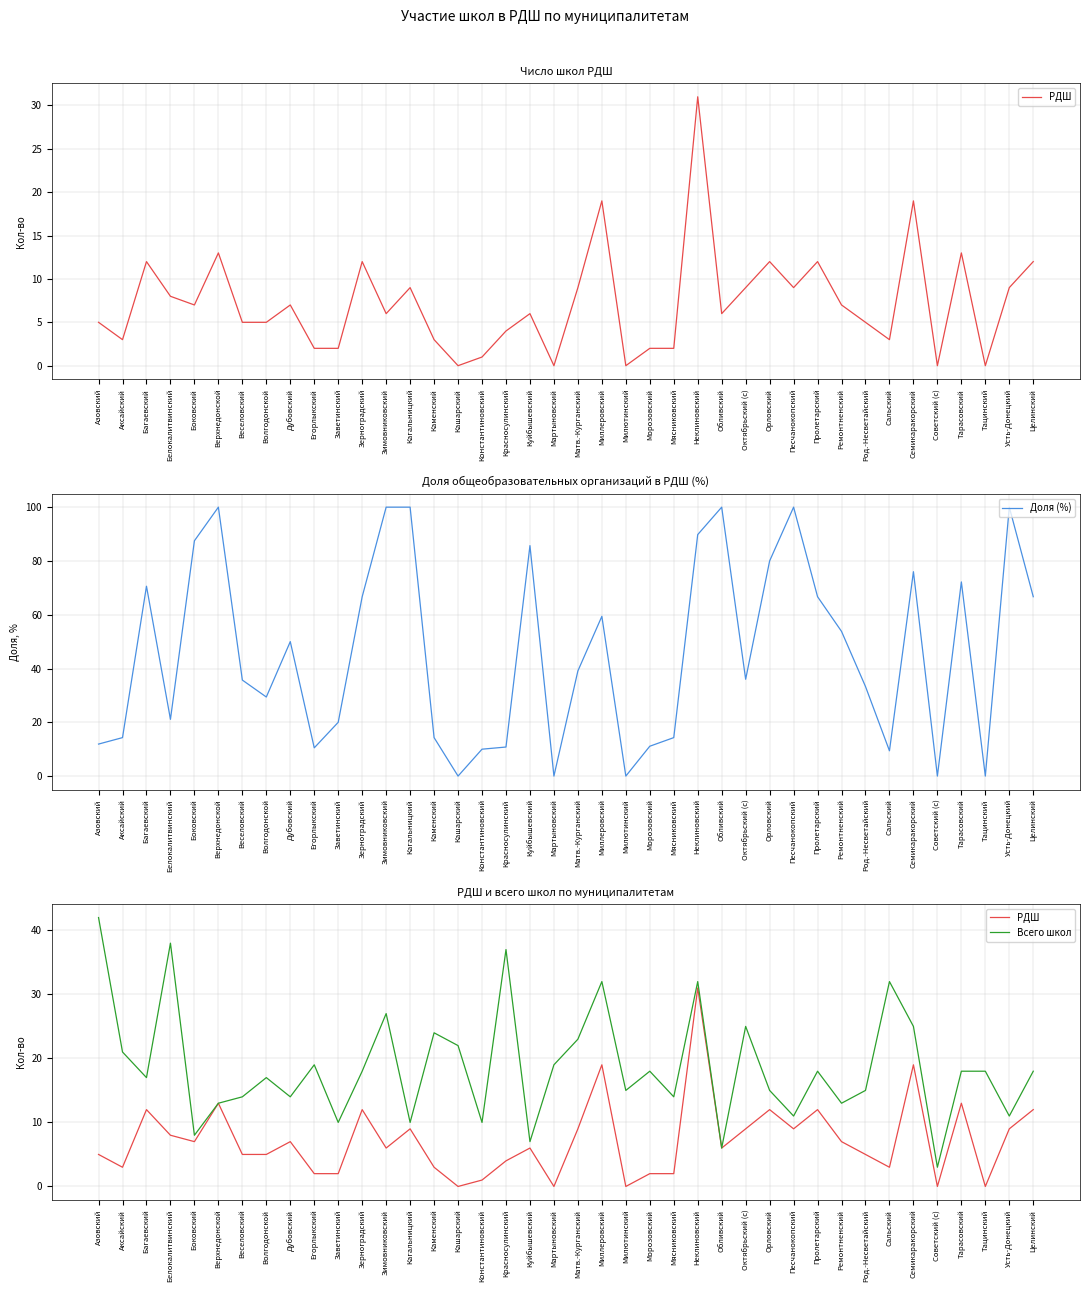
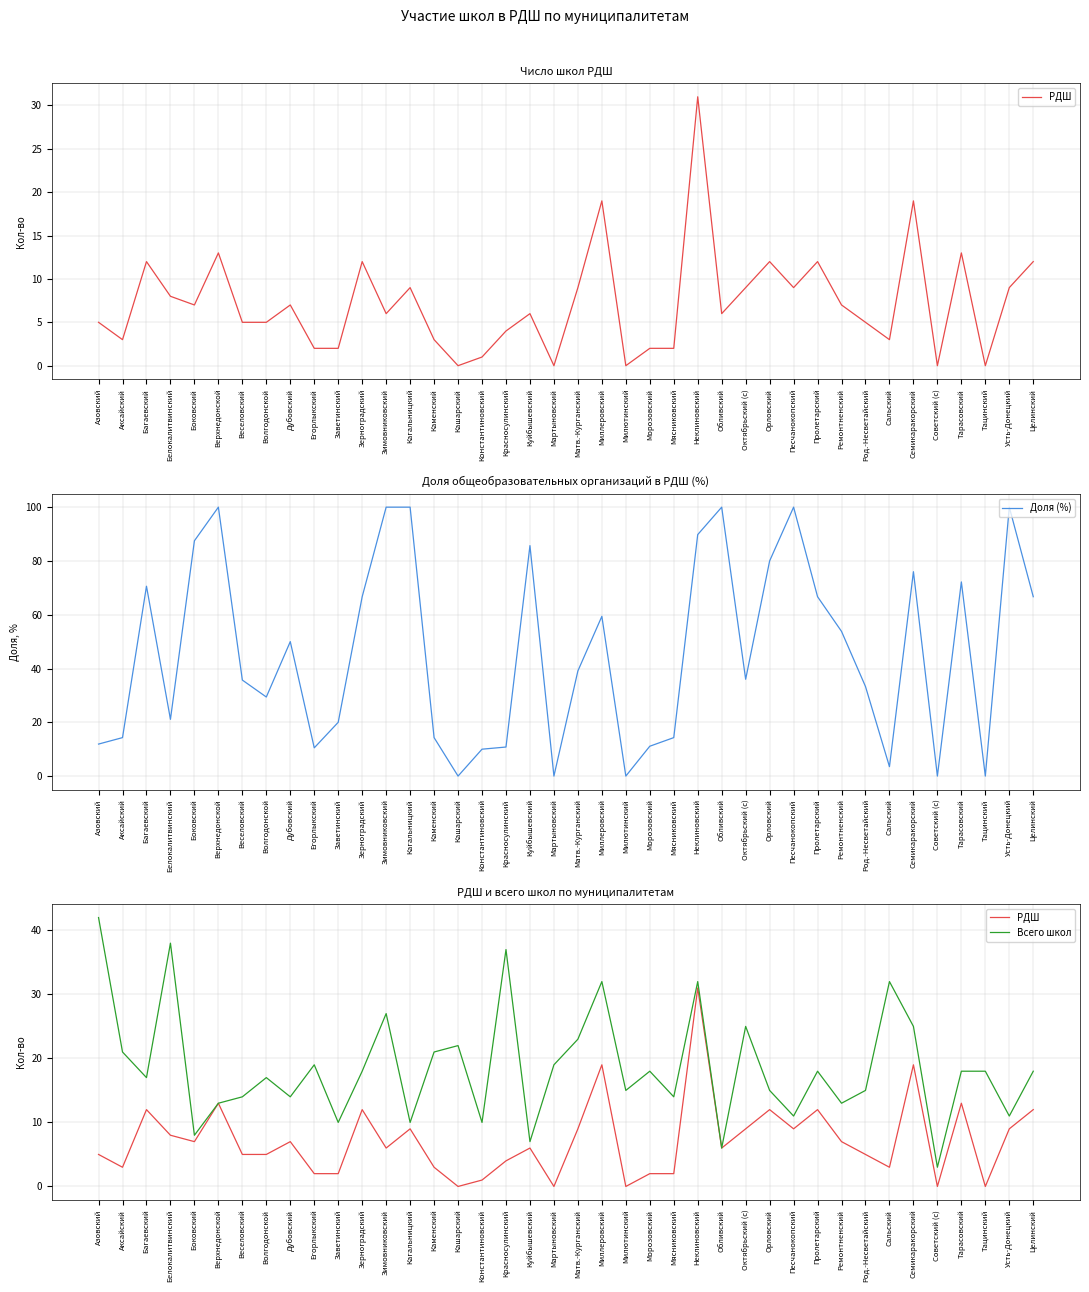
  {
    "Число школ РДШ": {
      "Азовский": 5,
      "Аксайский": 3,
      "Багаевский": 12,
      "Белокалитвинский": 8,
      "Боковский": 7,
      "Верхнедонской": 13,
      "Веселовский": 5,
      "Волгодонской": 5,
      "Дубовский": 7,
      "Егорлыкский": 2,
      "Заветинский": 2,
      "Зерноградский": 12,
      "Зимовниковский": 6,
      "Кагальницкий": 9,
      "Каменский": 3,
      "Кашарский": 0,
      "Константиновский": 1,
      "Красносулинский": 4,
      "Куйбышевский": 6,
      "Мартыновский": 0,
      "Матв.-Курганский": 9,
      "Миллеровский": 19,
      "Милютинский": 0,
      "Морозовский": 2,
      "Мясниковский": 2,
      "Неклиновский": 31,
      "Обливский": 6,
      "Октябрьский (с)": 9,
      "Орловский": 12,
      "Песчанокопский": 9,
      "Пролетарский": 12,
      "Ремонтненский": 7,
      "Род.-Несветайский": 5,
      "Сальский": 3,
      "Семикаракорский": 19,
      "Советский (с)": 0,
      "Тарасовский": 13,
      "Тацинский": 0,
      "Усть-Донецкий": 9,
      "Целинский": 12
    },
    "Доля общеобразовательных организаций в РДШ (%)": {
      "Азовский": 12,
      "Аксайский": 14,
      "Багаевский": 71,
      "Белокалитвинский": 21,
      "Боковский": 88,
      "Верхнедонской": 100,
      "Веселовский": 36,
      "Волгодонской": 29,
      "Дубовский": 50,
      "Егорлыкский": 11,
      "Заветинский": 20,
      "Зерноградский": 67,
      "Зимовниковский": 100,
      "Кагальницкий": 100,
      "Каменский": 14,
      "Кашарский": 0,
      "Константиновский": 10,
      "Красносулинский": 11,
      "Куйбышевский": 86,
      "Мартыновский": 0,
      "Матв.-Курганский": 39,
      "Миллеровский": 59,
      "Милютинский": 0,
      "Морозовский": 11,
      "Мясниковский": 14,
      "Неклиновский": 90,
      "Обливский": 100,
      "Октябрьский (с)": 36,
      "Орловский": 80,
      "Песчанокопский": 100,
      "Пролетарский": 67,
      "Ремонтненский": 54,
      "Род.-Несветайский": 33,
-     "Сальский": 9,
+     "Сальский": 4,
      "Семикаракорский": 76,
      "Советский (с)": 0,
      "Тарасовский": 72,
      "Тацинский": 0,
      "Целинский": 67
    },
    "РДШ и всего школ по муниципалитетам": {
      "РДШ": {
        "Азовский": 5,
        "Аксайский": 3,
        "Багаевский": 12,
        "Белокалитвинский": 8,
        "Боковский": 7,
        "Веселовский": 5,
        "Волгодонской": 5,
        "Дубовский": 7,
        "Егорлыкский": 2,
        "Заветинский": 2,
        "Зерноградский": 12,
        "Зимовниковский": 6,
        "Кагальницкий": 9,
        "Каменский": 3,
        "Кашарский": 0,
        "Константиновский": 1,
        "Красносулинский": 4,
        "Куйбышевский": 6,
        "Мартыновский": 0,
        "Матв.-Курганский": 9,
        "Миллеровский": 19,
        "Милютинский": 0,
        "Морозовский": 2,
        "Мясниковский": 2,
        "Неклиновский": 31,
        "Октябрьский (с)": 9,
        "Орловский": 12,
        "Песчанокопский": 9,
        "Пролетарский": 12,
        "Ремонтненский": 7,
        "Род.-Несветайский": 5,
        "Сальский": 3,
        "Семикаракорский": 19,
        "Советский (с)": 0,
        "Тарасовский": 13,
        "Тацинский": 0,
        "Усть-Донецкий": 9,
        "Целинский": 12
      },
      "Всего школ": {
        "Азовский": 42,
        "Аксайский": 21,
        "Багаевский": 17,
        "Белокалитвинский": 38,
        "Боковский": 8,
        "Веселовский": 14,
        "Волгодонской": 17,
        "Дубовский": 14,
        "Егорлыкский": 19,
        "Заветинский": 10,
        "Зерноградский": 18,
        "Зимовниковский": 27,
        "Кагальницкий": 10,
-       "Каменский": 24,
+       "Каменский": 21,
        "Кашарский": 22,
        "Константиновский": 10,
        "Красносулинский": 37,
        "Куйбышевский": 7,
        "Мартыновский": 19,
        "Матв.-Курганский": 23,
        "Миллеровский": 32,
        "Милютинский": 15,
        "Морозовский": 18,
        "Мясниковский": 14,
        "Неклиновский": 32,
        "Октябрьский (с)": 25,
        "Орловский": 15,
        "Песчанокопский": 11,
        "Пролетарский": 18,
        "Ремонтненский": 13,
        "Род.-Несветайский": 15,
        "Сальский": 32,
        "Семикаракорский": 25,
        "Советский (с)": 3,
        "Тарасовский": 18,
        "Тацинский": 18,
        "Усть-Донецкий": 11,
        "Целинский": 18
      }
    }
  }
